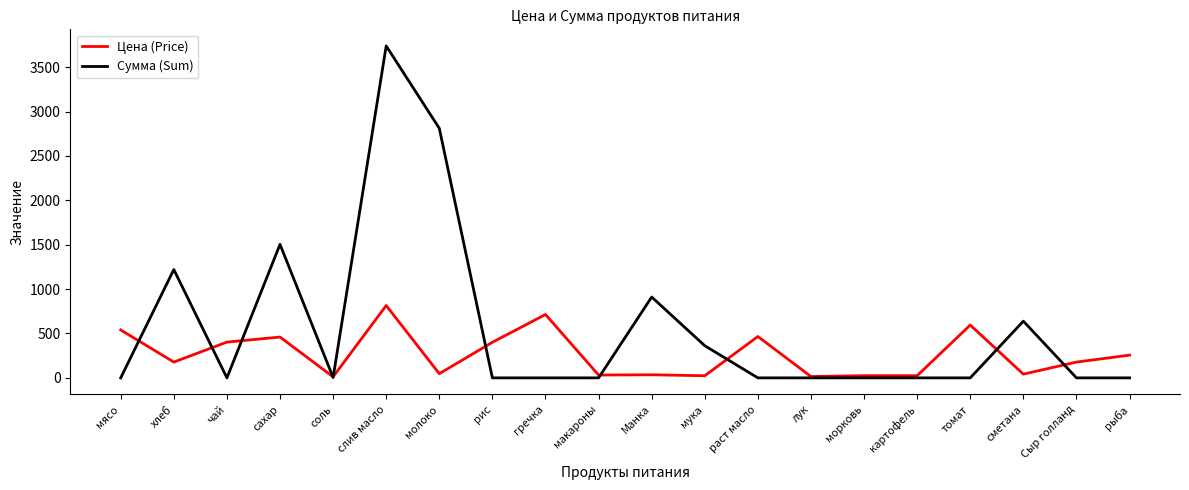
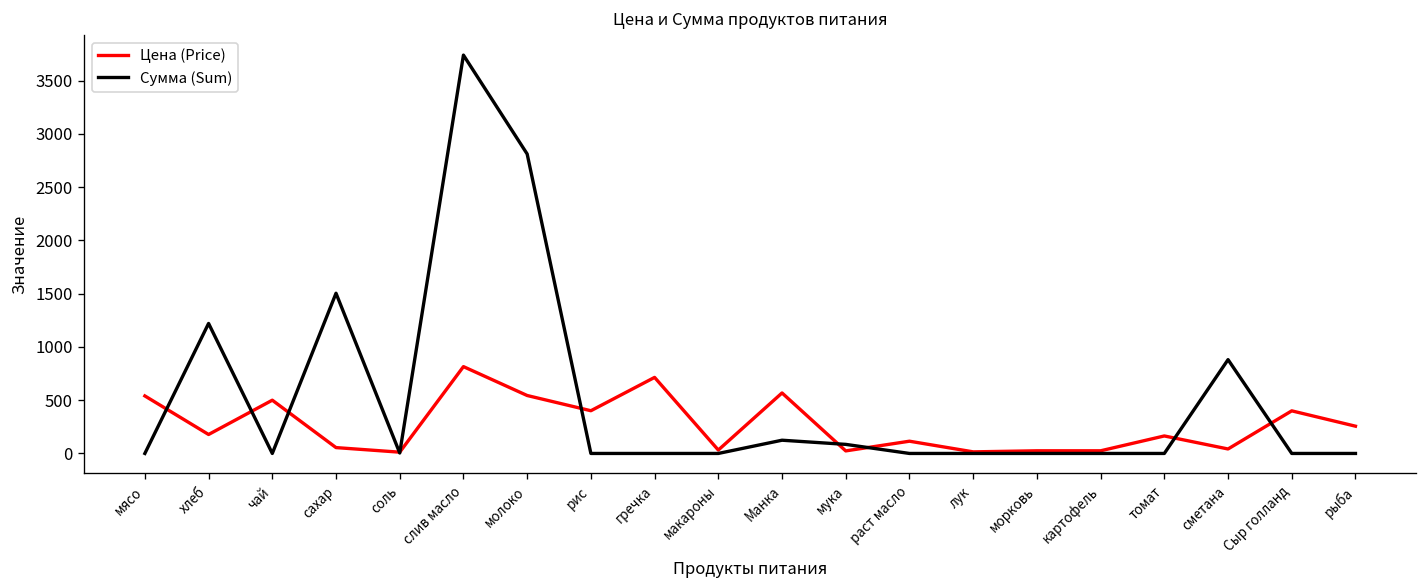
  {
    "Цена (Price)": {
      "мясо": 500,
      "хлеб": 200,
-     "чай": 400,
-     "сахар": 500,
+     "чай": 500,
+     "сахар": 100,
      "слив масло": 800,
-     "молоко": 0,
+     "молоко": 500,
      "рис": 400,
      "гречка": 700,
      "макароны": 0,
-     "Манка": 0,
+     "Манка": 600,
      "мука": 0,
-     "раст масло": 500,
-     "томат": 600,
+     "раст масло": 100,
+     "томат": 200,
      "сметана": 0,
-     "Сыр голланд": 200,
+     "Сыр голланд": 400,
      "рыба": 300
    },
    "Сумма (Sum)": {
      "мясо": 0,
      "хлеб": 1200,
      "чай": 0,
      "сахар": 1500,
      "слив масло": 3700,
      "молоко": 2800,
      "рис": 0,
      "гречка": 0,
      "макароны": 0,
-     "Манка": 900,
-     "мука": 400,
+     "Манка": 100,
+     "мука": 100,
      "раст масло": 0,
      "томат": 0,
-     "сметана": 600,
+     "сметана": 900,
      "Сыр голланд": 0,
      "рыба": 0
    }
  }
